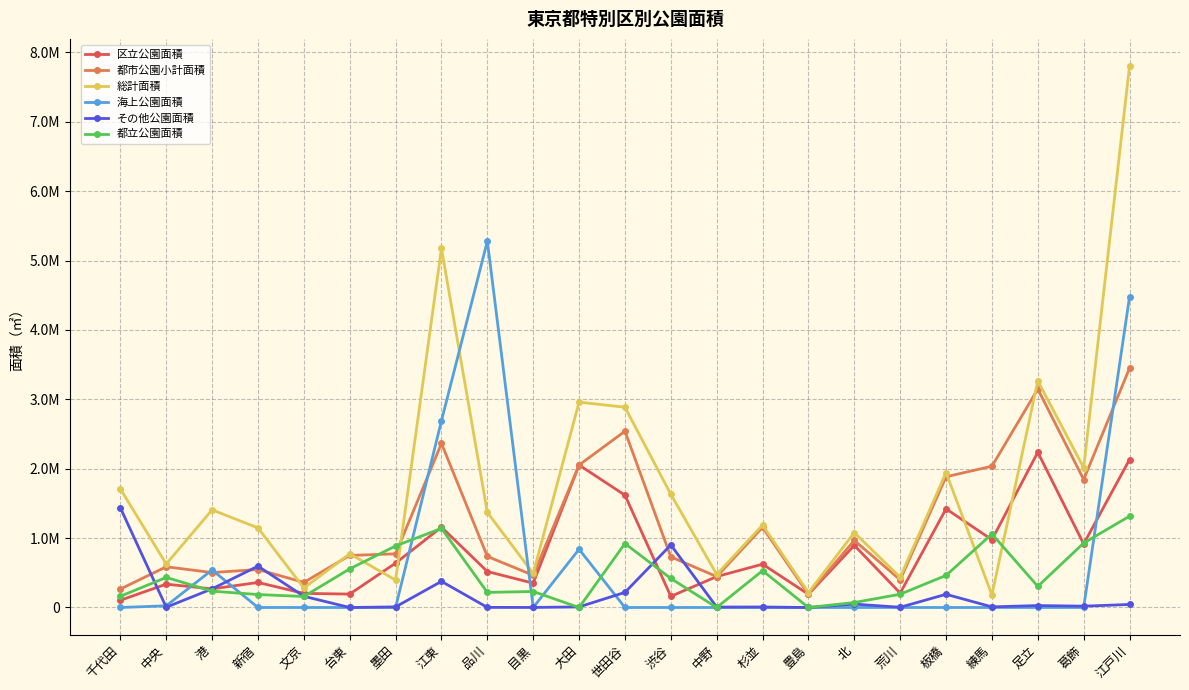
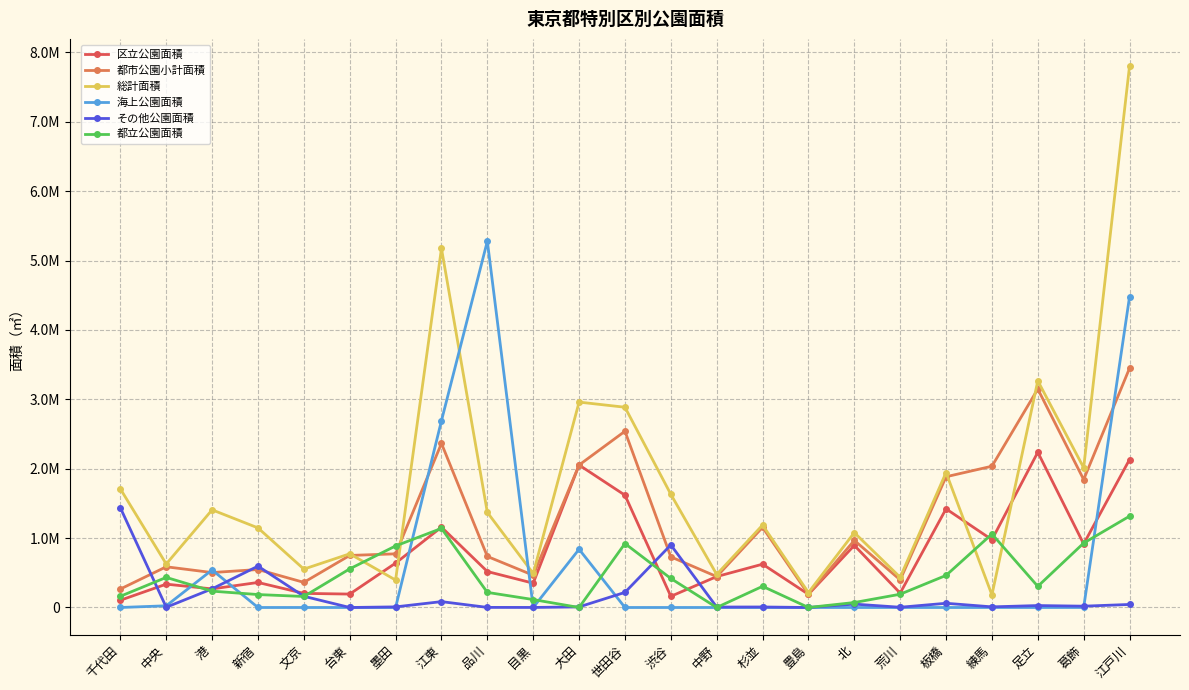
  {
    "総計面積": {
      "千代田": 1700000,
      "中央": 600000,
      "港": 1400000,
      "新宿": 1100000,
-     "文京": 300000,
+     "文京": 600000,
      "墨田": 400000,
      "江東": 5200000,
      "品川": 1400000,
      "大田": 3000000,
      "世田谷": 2900000,
      "渋谷": 1600000,
      "北": 1100000,
      "荒川": 400000,
      "板橋": 1900000,
      "練馬": 200000,
      "足立": 3300000,
      "葛飾": 2000000,
      "江戸川": 7800000
    },
    "海上公園面積": {
      "千代田": 0,
      "港": 500000,
      "新宿": 0,
      "文京": 0,
      "江東": 2700000,
      "品川": 5300000,
      "大田": 800000,
      "世田谷": 0,
      "渋谷": 0,
      "北": 0,
      "板橋": 0,
      "江戸川": 4500000
    },
    "その他公園面積": {
      "千代田": 1400000,
      "新宿": 600000,
-     "江東": 400000,
+     "江東": 100000,
      "品川": 0,
      "世田谷": 200000,
      "渋谷": 900000,
-     "板橋": 200000,
+     "板橋": 100000,
      "江戸川": 0
    },
    "都立公園面積": {
      "千代田": 200000,
      "中央": 400000,
      "新宿": 200000,
      "台東": 600000,
      "墨田": 900000,
      "品川": 200000,
-     "目黒": 200000,
+     "目黒": 100000,
      "世田谷": 900000,
      "渋谷": 400000,
-     "杉並": 500000,
+     "杉並": 300000,
      "板橋": 500000,
      "練馬": 1100000,
      "足立": 300000,
      "江戸川": 1300000
    }
  }
